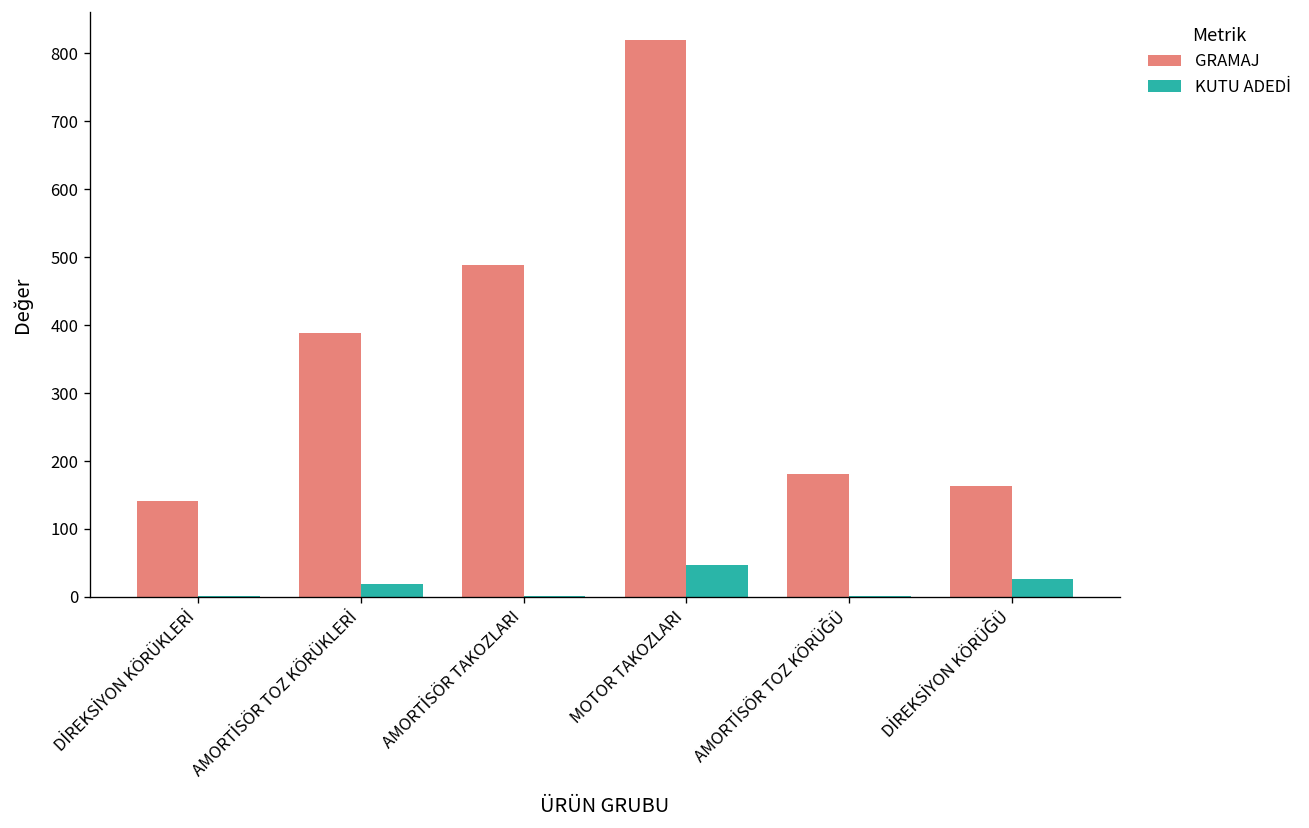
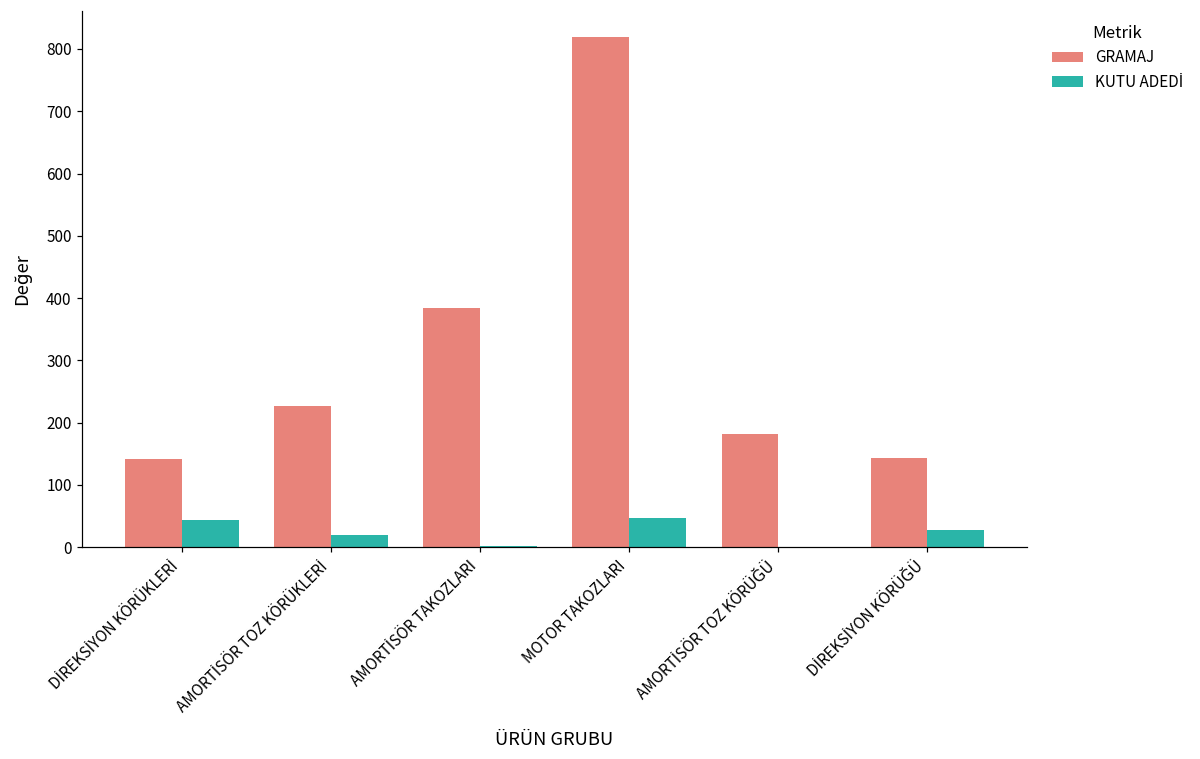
  {
    "GRAMAJ": {
      "DİREKSİYON KÖRÜKLERİ": 140,
-     "AMORTİSÖR TOZ KÖRÜKLERİ": 390,
-     "AMORTİSÖR TAKOZLARI": 490,
+     "AMORTİSÖR TOZ KÖRÜKLERİ": 230,
+     "AMORTİSÖR TAKOZLARI": 380,
      "MOTOR TAKOZLARI": 820,
      "AMORTİSÖR TOZ KÖRÜĞÜ": 180,
-     "DİREKSİYON KÖRÜĞÜ": 160
+     "DİREKSİYON KÖRÜĞÜ": 140
    },
    "KUTU ADEDİ": {
-     "DİREKSİYON KÖRÜKLERİ": 0,
+     "DİREKSİYON KÖRÜKLERİ": 40,
      "AMORTİSÖR TOZ KÖRÜKLERİ": 20,
      "MOTOR TAKOZLARI": 50,
      "DİREKSİYON KÖRÜĞÜ": 30
    }
  }
